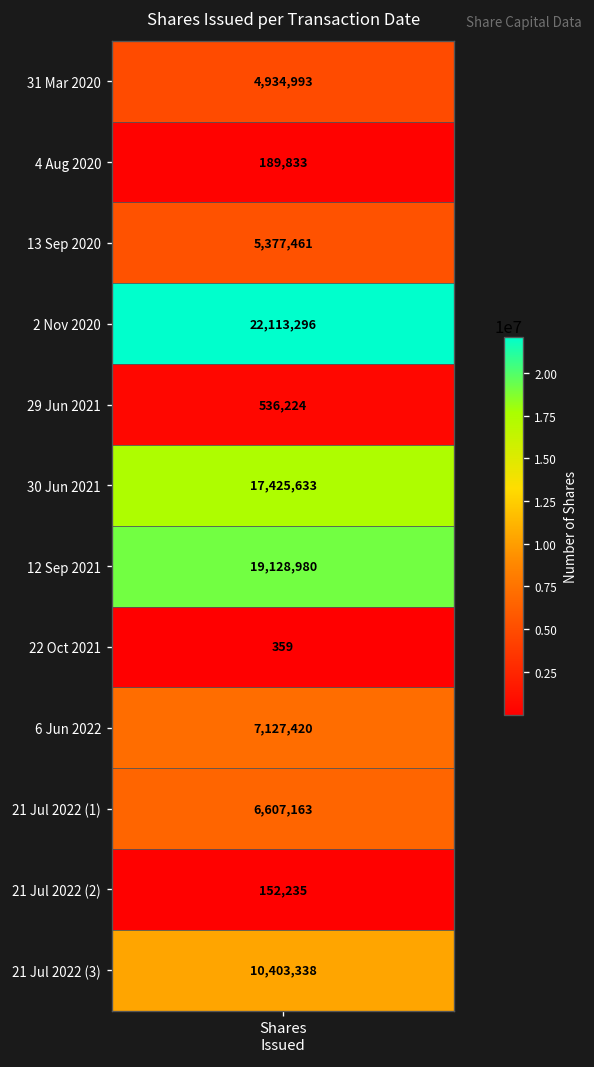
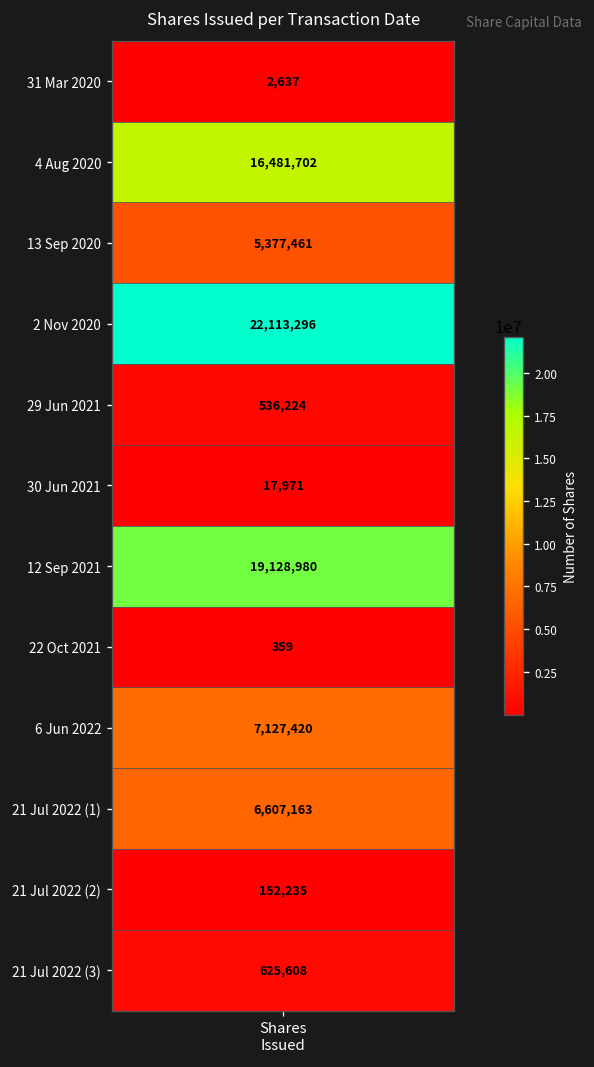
  {
    "31 Mar 2020": {
-     "Shares Issued": "4,934,993"
+     "Shares Issued": "2,637"
    },
    "4 Aug 2020": {
-     "Shares Issued": "189,833"
+     "Shares Issued": "16,481,702"
    },
    "13 Sep 2020": {
      "Shares Issued": "5,377,461"
    },
    "2 Nov 2020": {
      "Shares Issued": "22,113,296"
    },
    "29 Jun 2021": {
      "Shares Issued": "536,224"
    },
    "30 Jun 2021": {
-     "Shares Issued": "17,425,633"
+     "Shares Issued": "17,971"
    },
    "12 Sep 2021": {
      "Shares Issued": "19,128,980"
    },
    "22 Oct 2021": {
      "Shares Issued": "359"
    },
    "6 Jun 2022": {
      "Shares Issued": "7,127,420"
    },
    "21 Jul 2022 (1)": {
      "Shares Issued": "6,607,163"
    },
    "21 Jul 2022 (2)": {
      "Shares Issued": "152,235"
    },
    "21 Jul 2022 (3)": {
-     "Shares Issued": "10,403,338"
+     "Shares Issued": "625,608"
    }
  }
